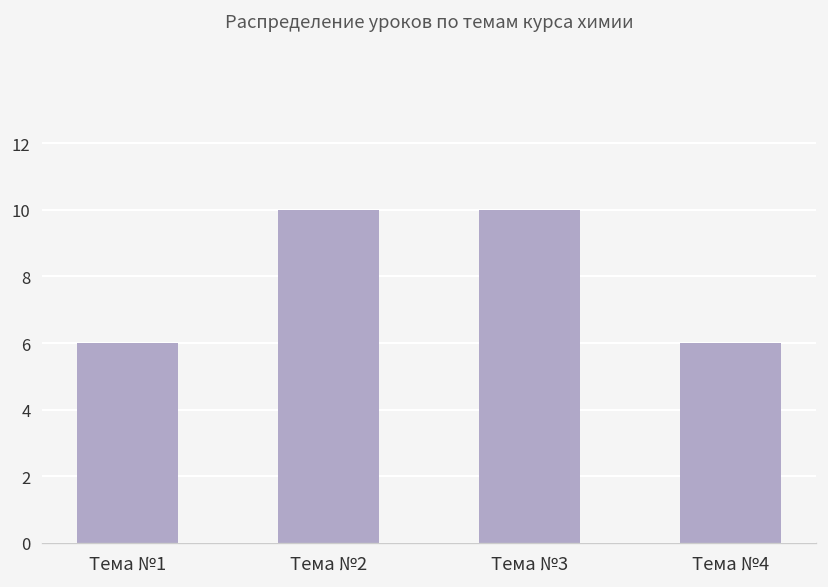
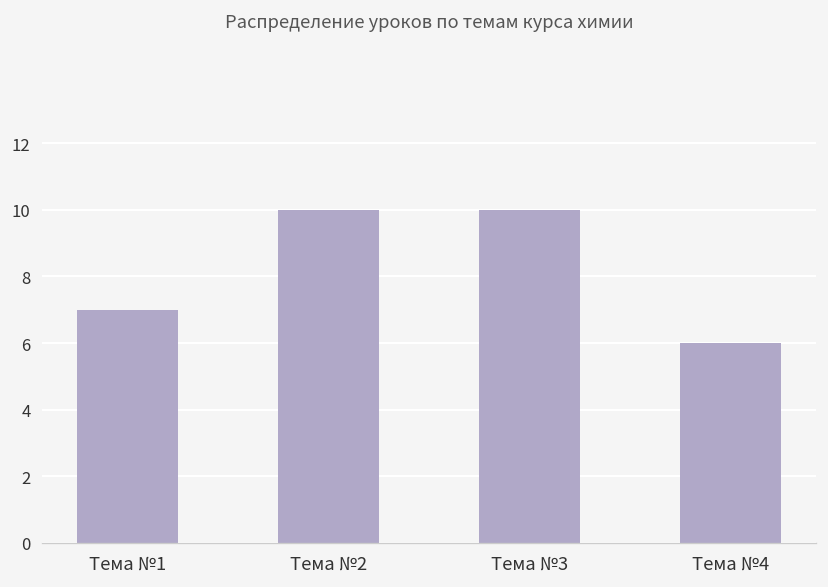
  {
-   "Тема №1": 6,
+   "Тема №1": 7,
    "Тема №2": 10,
    "Тема №3": 10,
    "Тема №4": 6
  }
